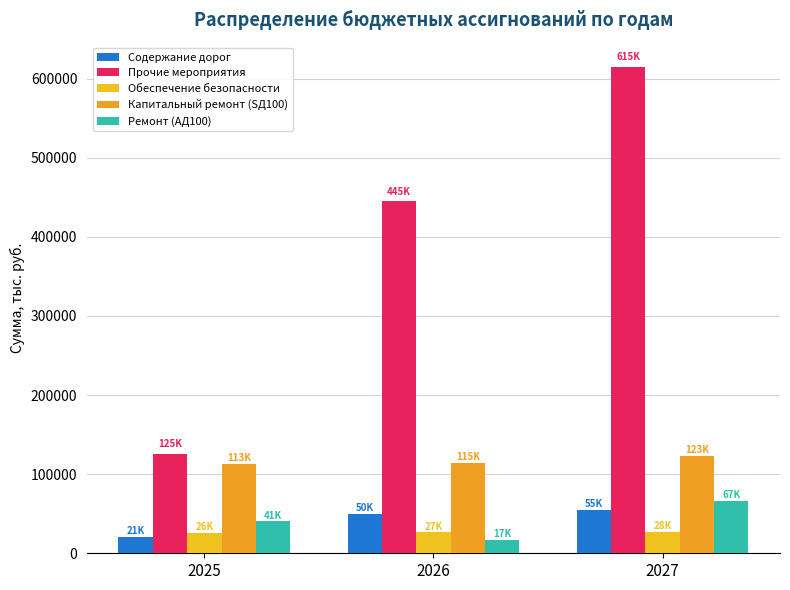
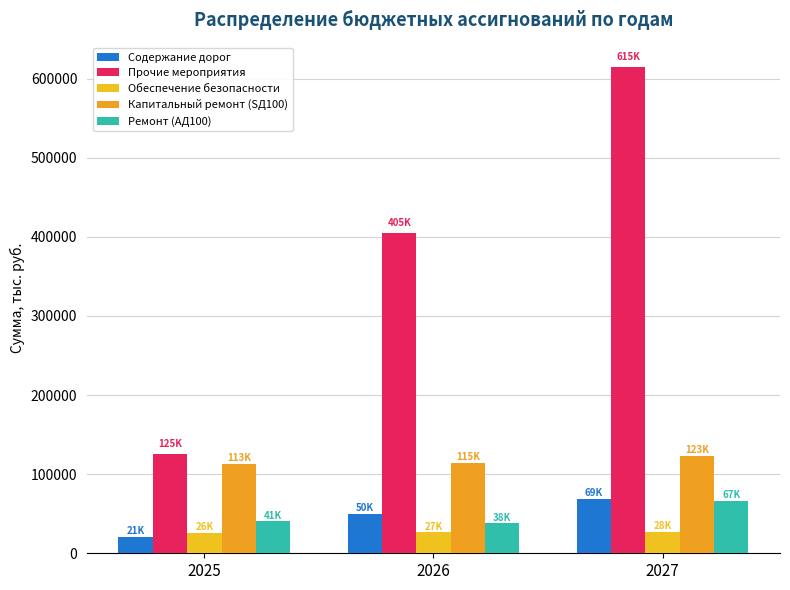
  {
    "Содержание дорог": {
      "2025": "21K",
      "2026": "50K",
-     "2027": "55K"
+     "2027": "69K"
    },
    "Прочие мероприятия": {
      "2025": "125K",
-     "2026": "445K",
+     "2026": "405K",
      "2027": "615K"
    },
    "Ремонт (АД100)": {
      "2025": "41K",
-     "2026": "17K",
+     "2026": "38K",
      "2027": "67K"
    }
  }
